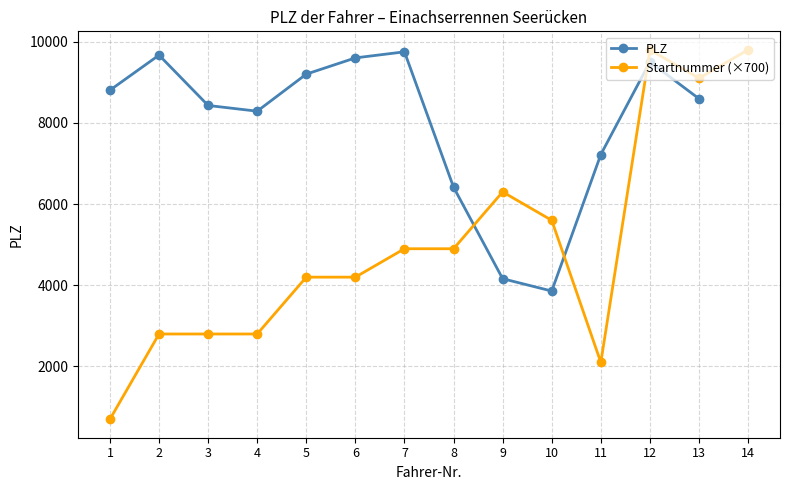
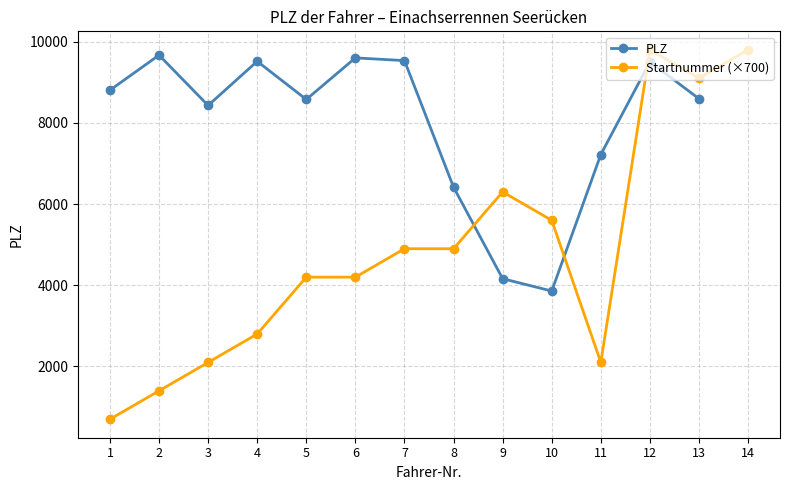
  {
    "PLZ": {
      "1": 8800,
      "2": 9700,
      "3": 8400,
-     "4": 8300,
-     "5": 9200,
+     "4": 9500,
+     "5": 8600,
      "6": 9600,
-     "7": 9800,
+     "7": 9500,
      "8": 6400,
      "9": 4200,
      "10": 3900,
      "11": 7200,
      "13": 8600
    },
    "Startnummer (×700)": {
      "1": 700,
-     "2": 2800,
-     "3": 2800,
+     "2": 1400,
+     "3": 2100,
      "4": 2800,
      "5": 4200,
      "6": 4200,
      "7": 4900,
      "8": 4900,
      "9": 6300,
      "10": 5600,
      "11": 2100
    }
  }
